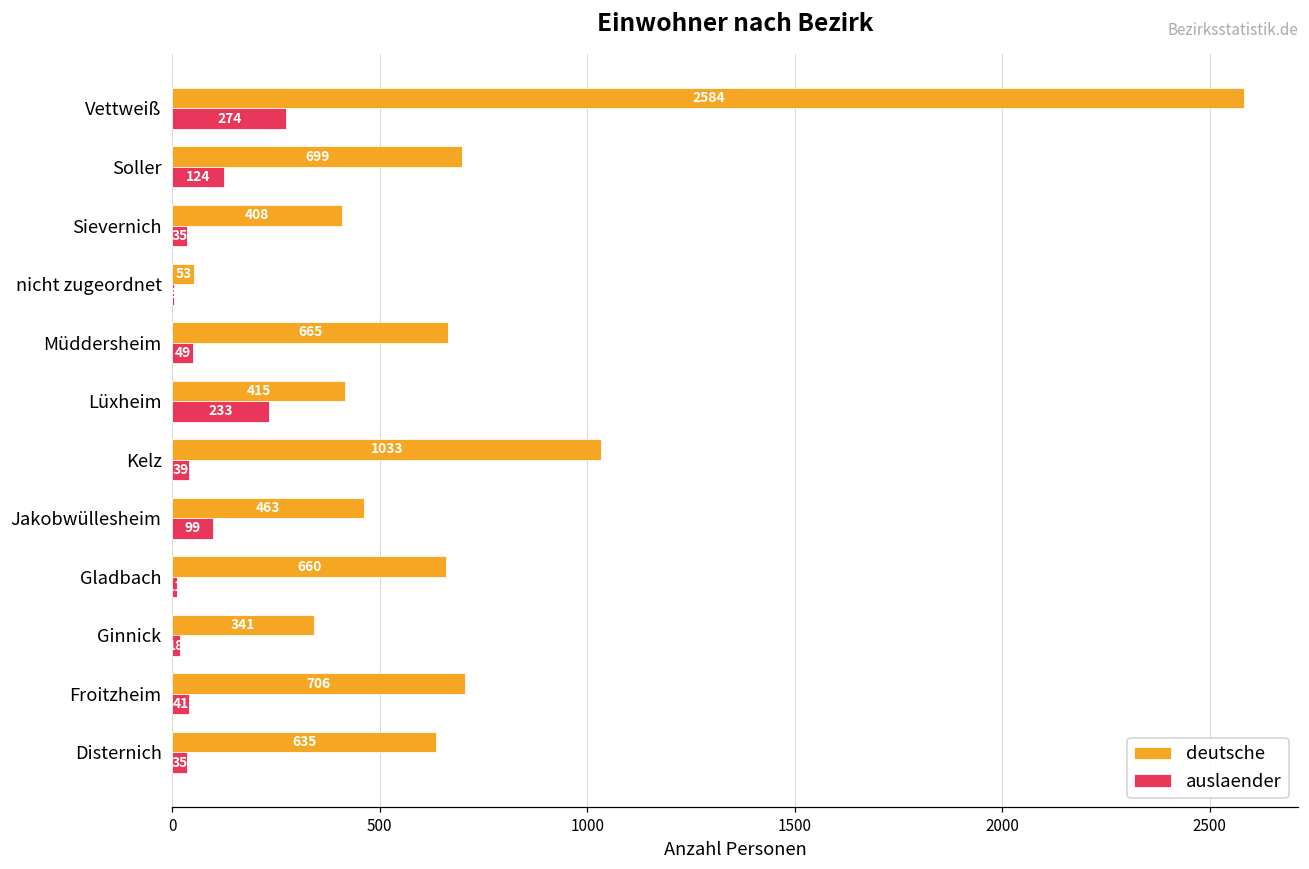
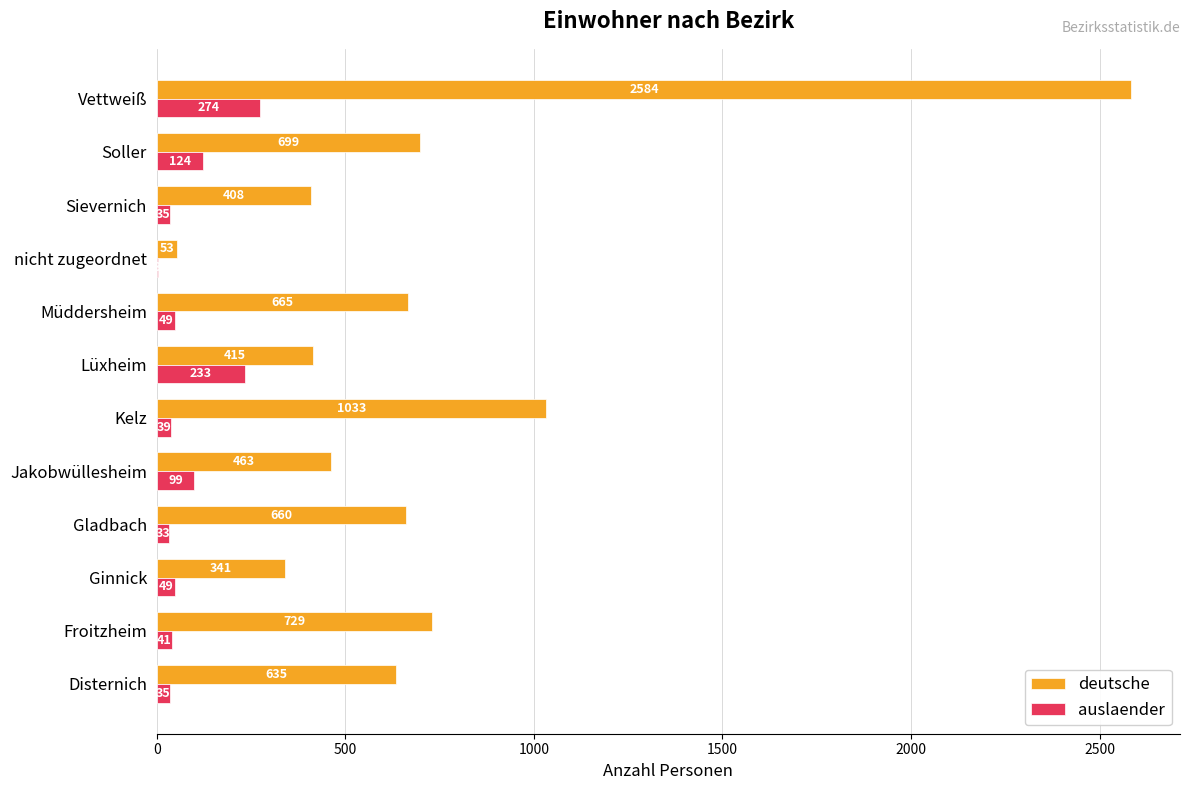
  {
    "deutsche": {
      "Vettweiß": 2584,
      "Soller": 699,
      "Sievernich": 408,
      "nicht zugeordnet": 53,
      "Müddersheim": 665,
      "Lüxheim": 415,
      "Kelz": 1033,
      "Jakobwüllesheim": 463,
      "Gladbach": 660,
      "Ginnick": 341,
-     "Froitzheim": 706,
+     "Froitzheim": 729,
      "Disternich": 635
    },
    "auslaender": {
-     "Gladbach": 10,
-     "Ginnick": 20
+     "Gladbach": 30,
+     "Ginnick": 50
    }
  }
